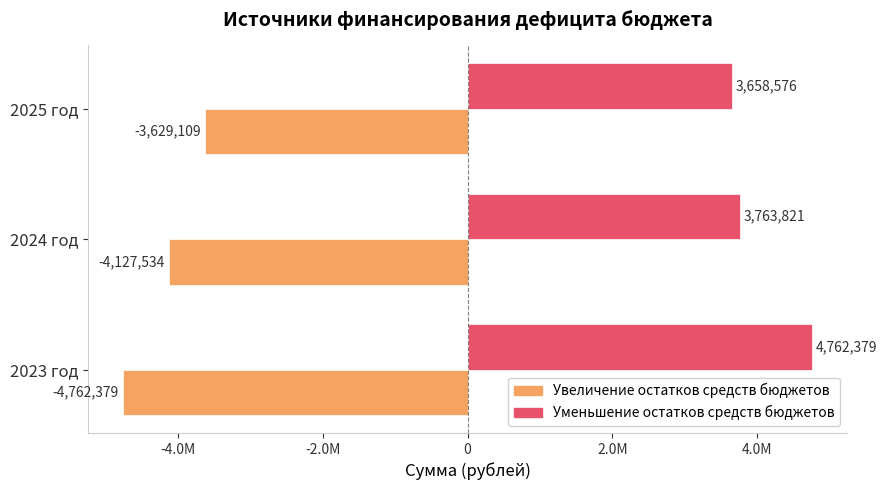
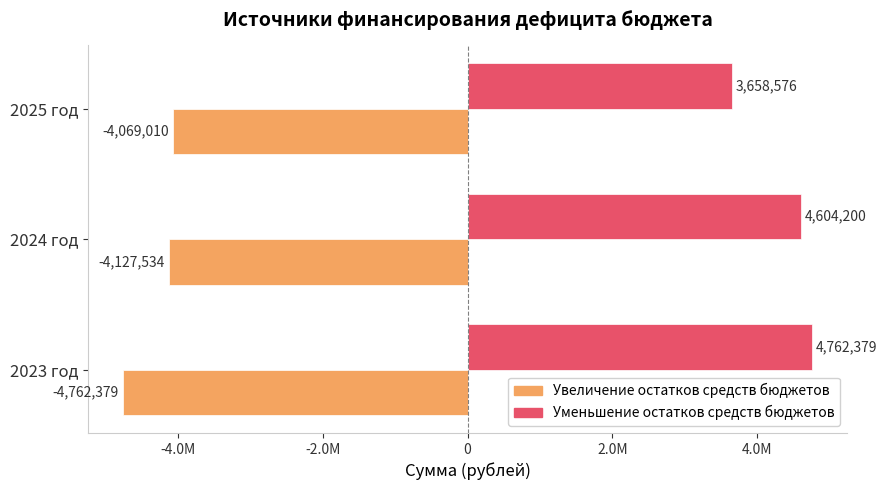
  {
    "Увеличение остатков средств бюджетов": {
-     "2025 год": "-3,629,109",
+     "2025 год": "-4,069,010",
      "2024 год": "-4,127,534",
      "2023 год": "-4,762,379"
    },
    "Уменьшение остатков средств бюджетов": {
      "2025 год": "3,658,576",
-     "2024 год": "3,763,821",
+     "2024 год": "4,604,200",
      "2023 год": "4,762,379"
    }
  }
